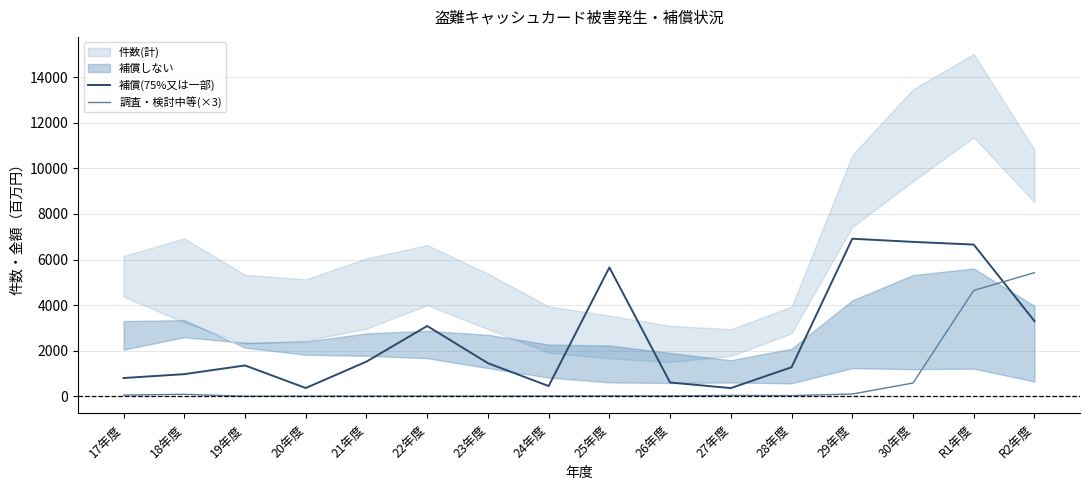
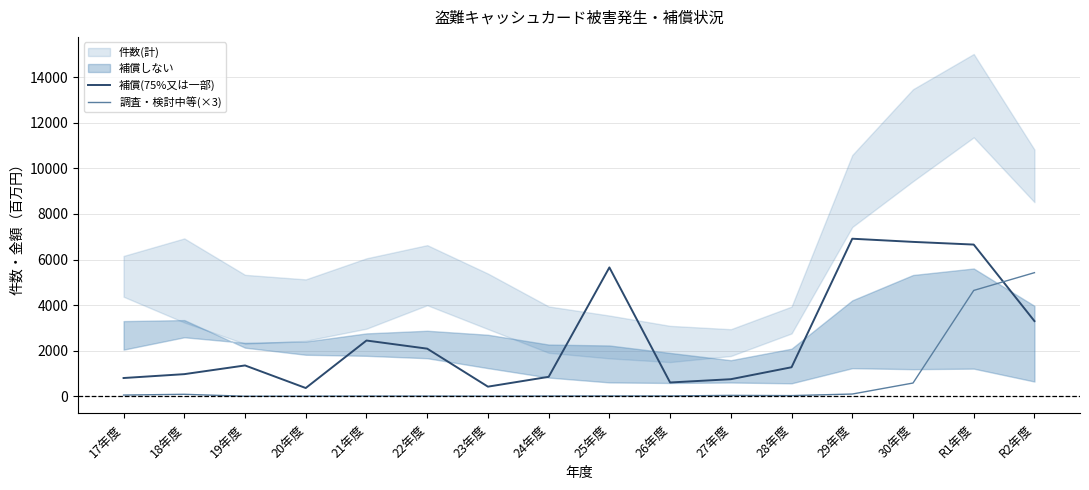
  {
    "補償(75%又は一部)": {
      "17年度": 800,
      "18年度": 1000,
      "19年度": 1400,
      "20年度": 400,
-     "21年度": 1500,
-     "22年度": 3100,
-     "23年度": 1500,
-     "24年度": 400,
+     "21年度": 2400,
+     "22年度": 2100,
+     "23年度": 400,
+     "24年度": 900,
      "25年度": 5700,
      "26年度": 600,
-     "27年度": 400,
+     "27年度": 700,
      "28年度": 1300,
      "29年度": 6900,
      "30年度": 6800,
      "R1年度": 6700,
      "R2年度": 3300
    }
  }
